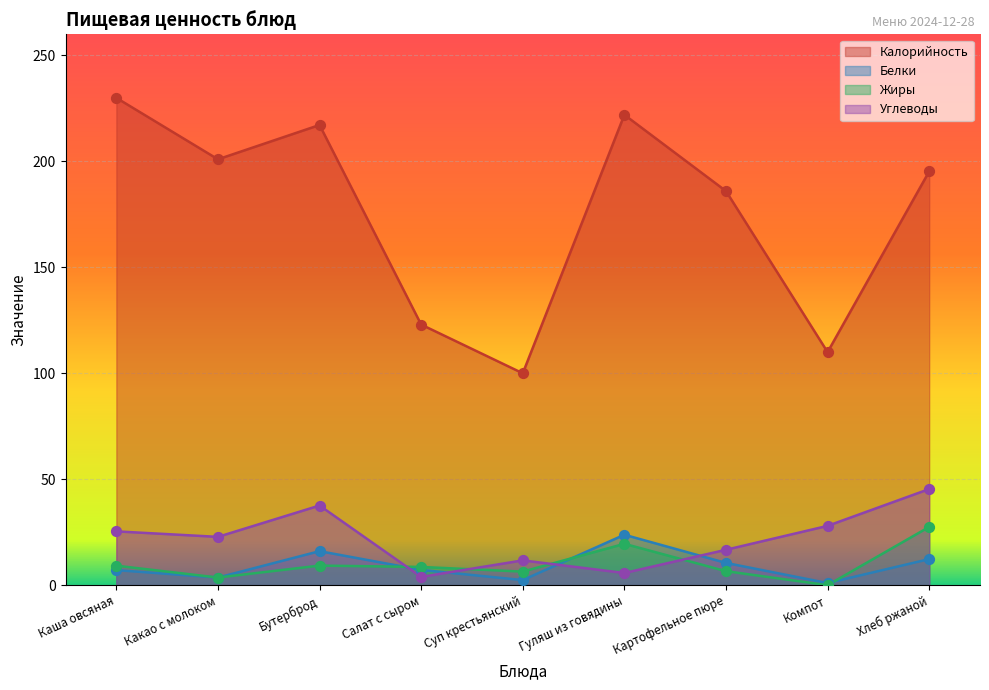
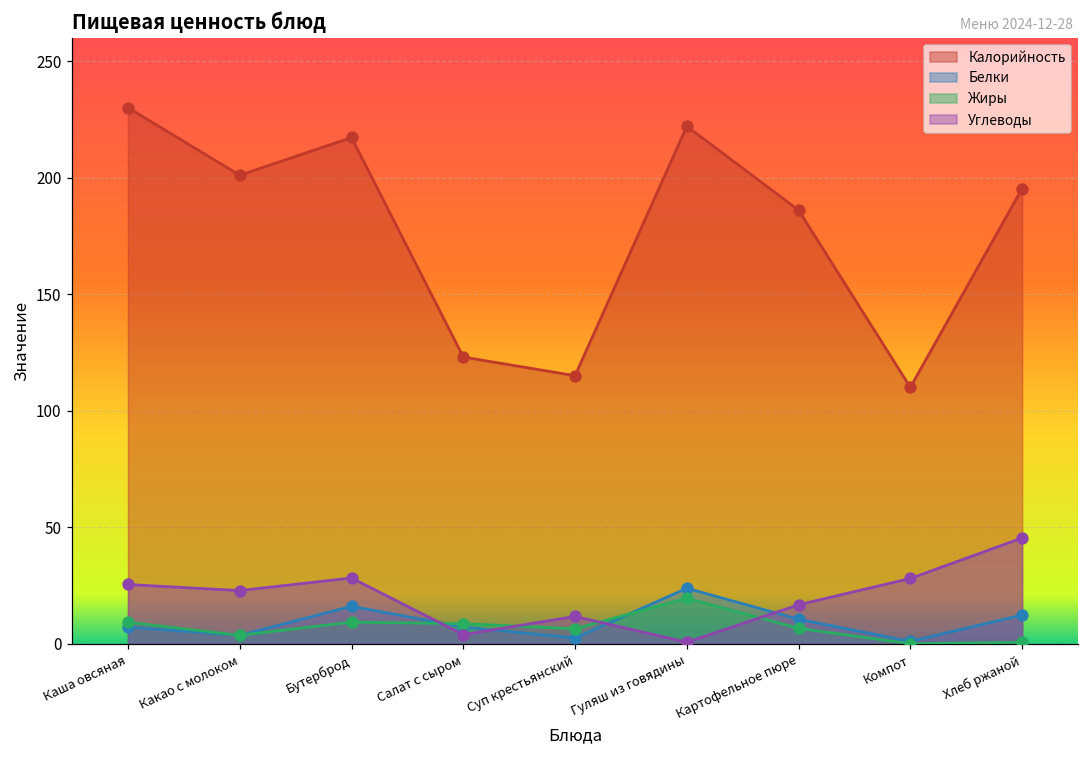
  {
    "Калорийность": {
      "Каша овсяная": 230,
      "Какао с молоком": 201,
      "Бутерброд": 217,
      "Салат с сыром": 123,
-     "Суп крестьянский": 100,
+     "Суп крестьянский": 115,
      "Гуляш из говядины": 222,
      "Картофельное пюре": 186,
      "Компот": 110,
      "Хлеб ржаной": 195
    },
    "Белки": {
      "Каша овсяная": 7,
      "Бутерброд": 16,
      "Салат с сыром": 7,
      "Суп крестьянский": 2,
      "Гуляш из говядины": 24,
      "Картофельное пюре": 11,
      "Хлеб ржаной": 12
    },
    "Жиры": {
      "Каша овсяная": 9,
      "Бутерброд": 9,
      "Салат с сыром": 9,
      "Суп крестьянский": 6,
      "Гуляш из говядины": 20,
      "Картофельное пюре": 7,
-     "Хлеб ржаной": 28
+     "Хлеб ржаной": 1
    },
    "Углеводы": {
      "Каша овсяная": 25,
      "Какао с молоком": 23,
-     "Бутерброд": 38,
+     "Бутерброд": 28,
      "Салат с сыром": 4,
      "Суп крестьянский": 12,
-     "Гуляш из говядины": 6,
+     "Гуляш из говядины": 1,
      "Картофельное пюре": 17,
      "Компот": 28,
      "Хлеб ржаной": 45
    }
  }
